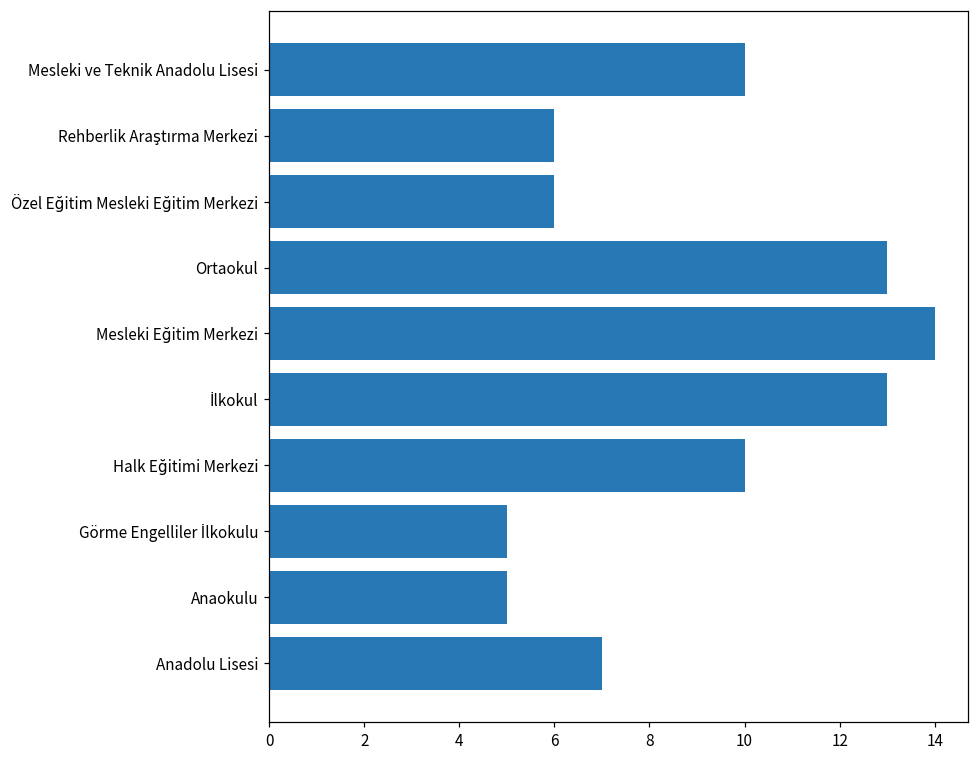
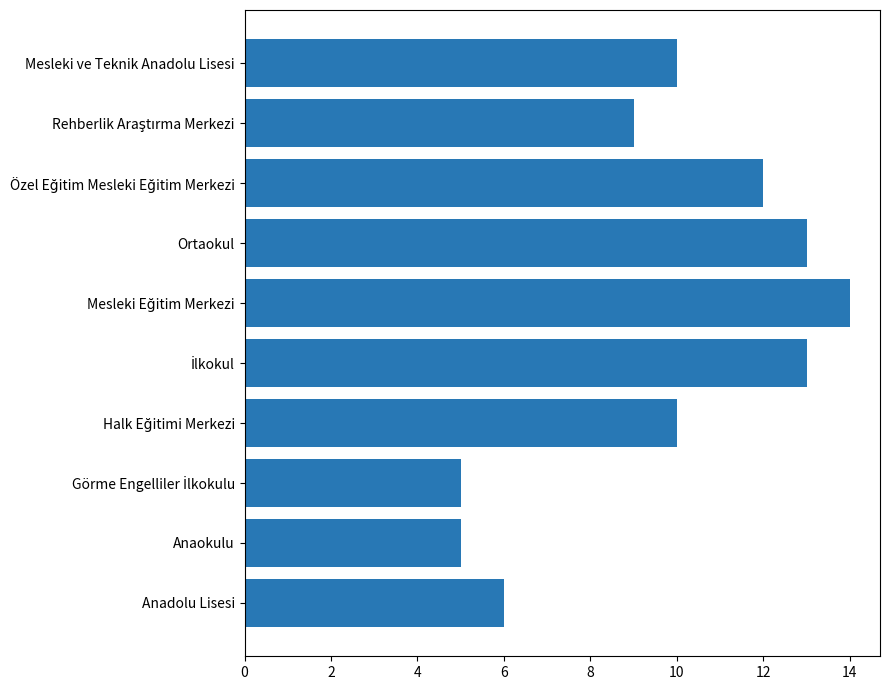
  {
    "Mesleki ve Teknik Anadolu Lisesi": 10,
-   "Rehberlik Araştırma Merkezi": 6,
-   "Özel Eğitim Mesleki Eğitim Merkezi": 6,
+   "Rehberlik Araştırma Merkezi": 9,
+   "Özel Eğitim Mesleki Eğitim Merkezi": 12,
    "Ortaokul": 13,
    "Mesleki Eğitim Merkezi": 14,
    "İlkokul": 13,
    "Halk Eğitimi Merkezi": 10,
    "Görme Engelliler İlkokulu": 5,
    "Anaokulu": 5,
-   "Anadolu Lisesi": 7
+   "Anadolu Lisesi": 6
  }
